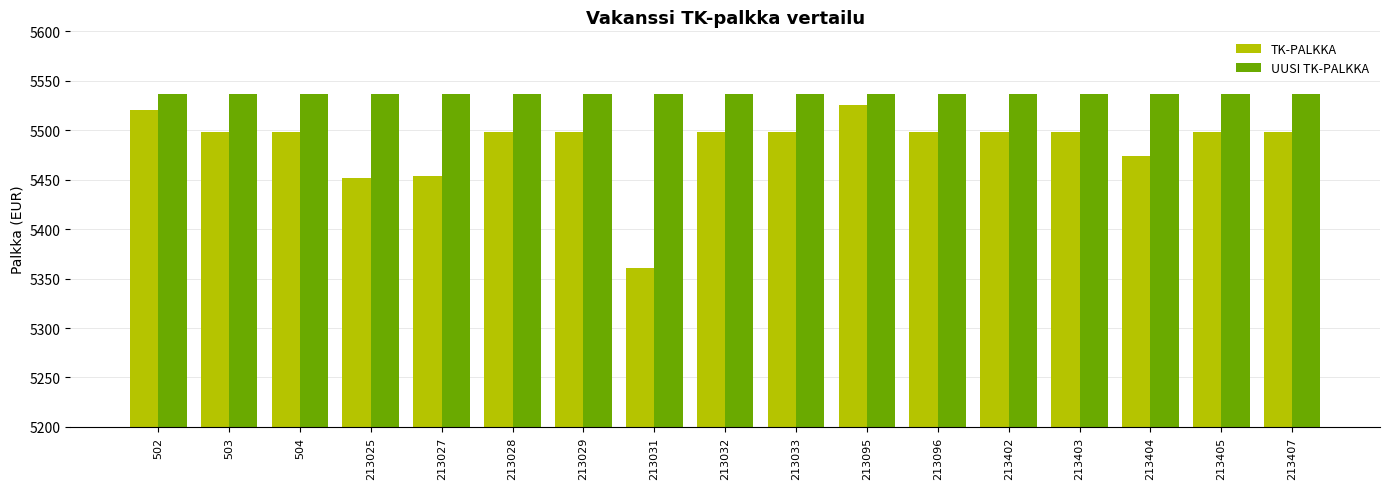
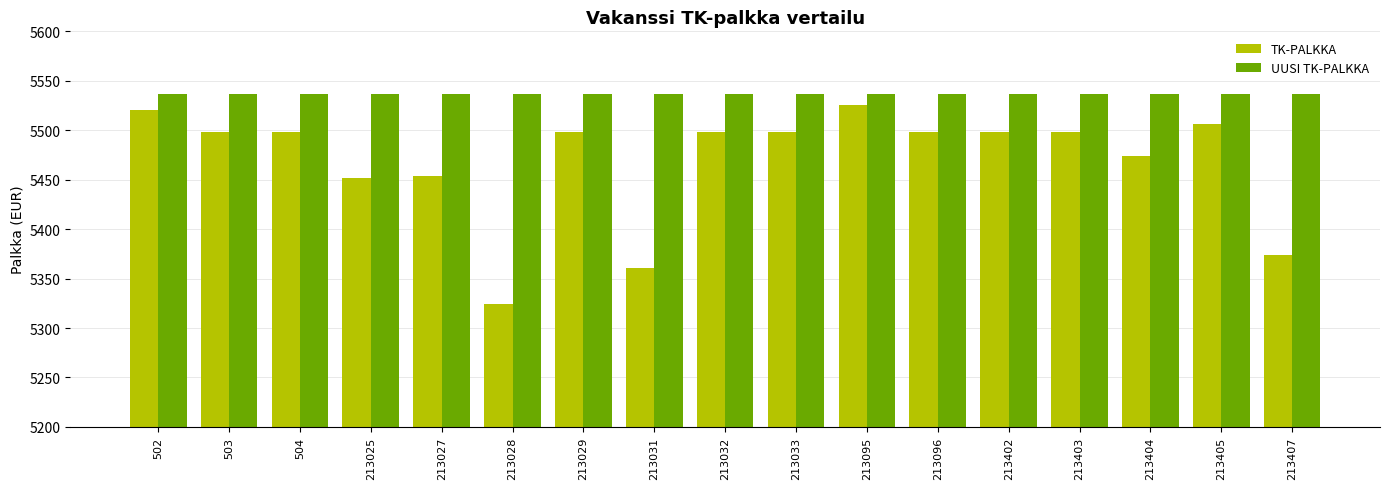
  {
    "TK-PALKKA": {
      "502": 5520,
      "503": 5500,
      "504": 5500,
      "213025": 5450,
      "213027": 5450,
-     "213028": 5500,
+     "213028": 5320,
      "213029": 5500,
      "213031": 5360,
      "213032": 5500,
      "213033": 5500,
      "213095": 5530,
      "213096": 5500,
      "213402": 5500,
      "213403": 5500,
      "213404": 5470,
-     "213405": 5500,
-     "213407": 5500
+     "213405": 5510,
+     "213407": 5370
    },
    "UUSI TK-PALKKA": {
      "502": 5540,
      "503": 5540,
      "504": 5540,
      "213025": 5540,
      "213027": 5540,
      "213028": 5540,
      "213029": 5540,
      "213031": 5540,
      "213032": 5540,
      "213033": 5540,
      "213095": 5540,
      "213096": 5540,
      "213402": 5540,
      "213403": 5540,
      "213404": 5540,
      "213405": 5540,
      "213407": 5540
    }
  }
